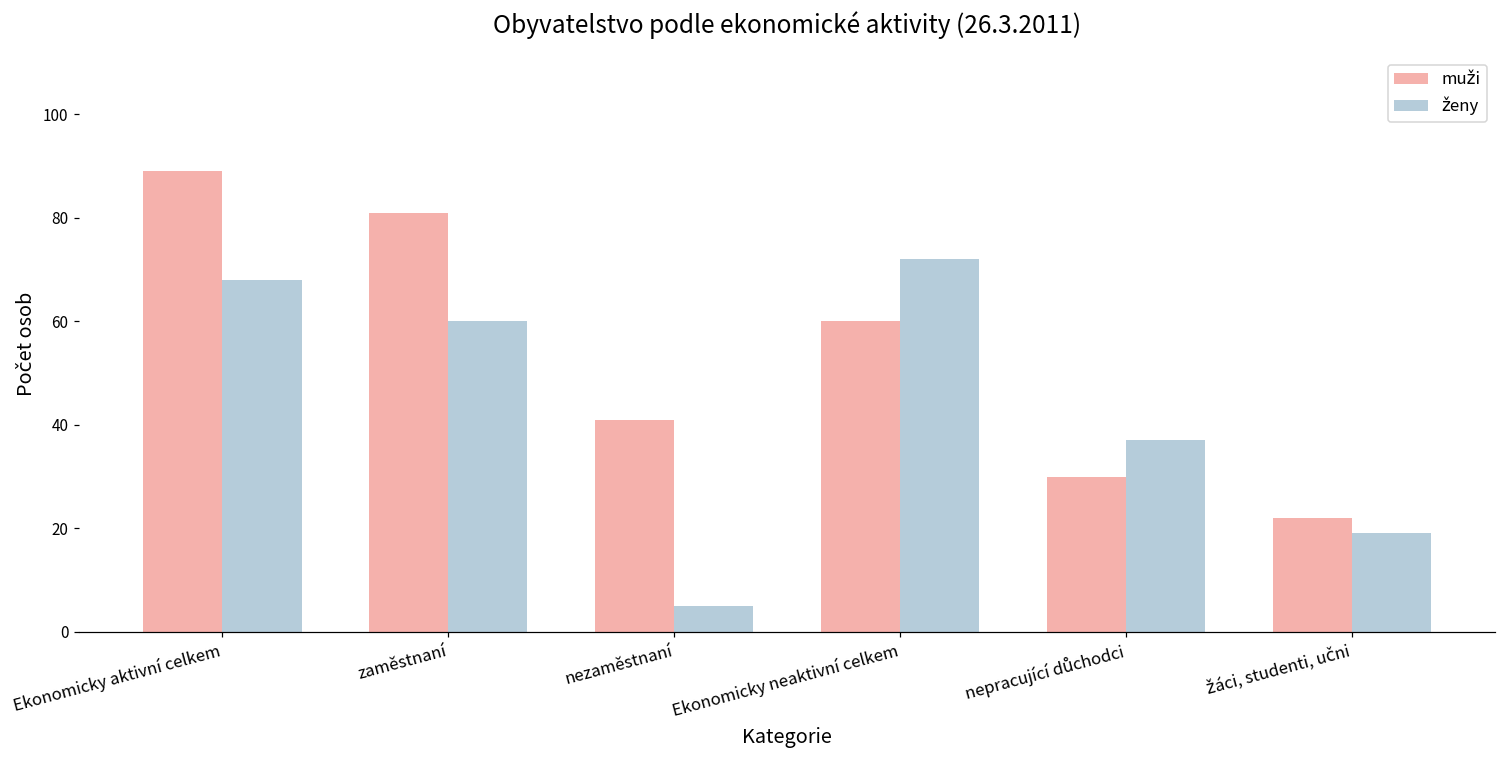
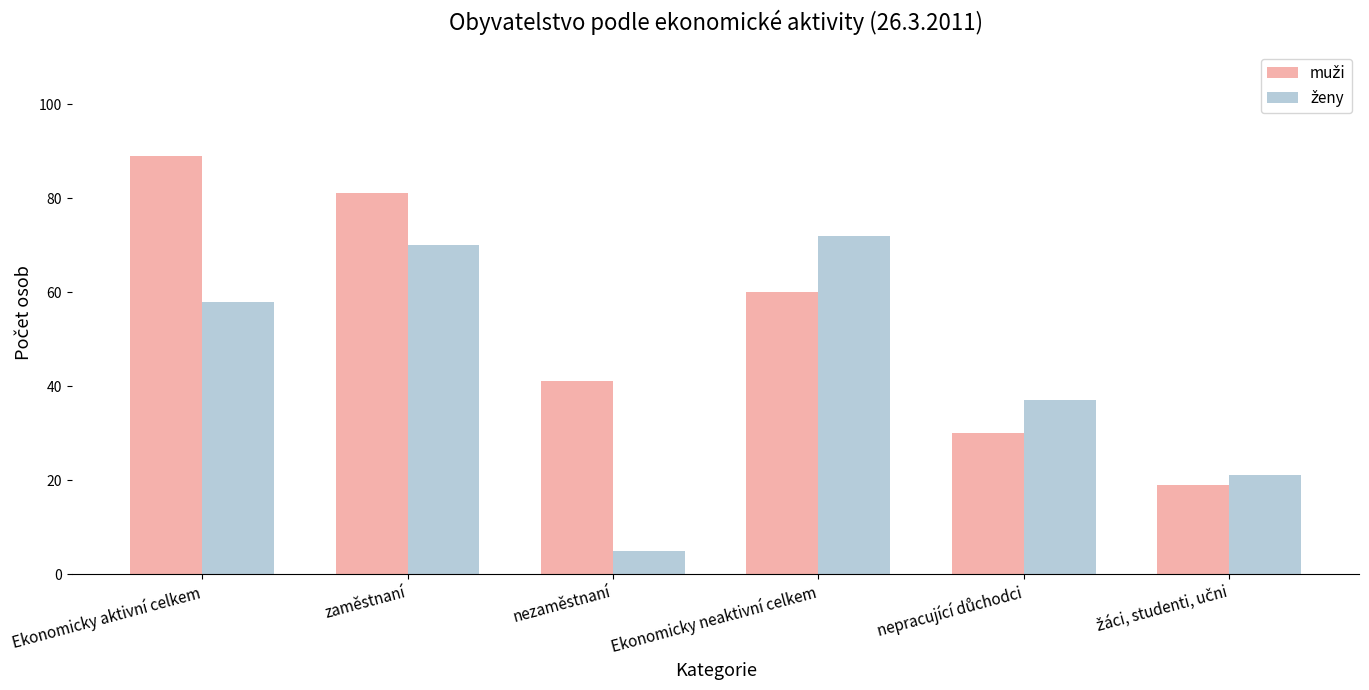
  {
    "muži": {
      "Ekonomicky aktivní celkem": 89,
      "zaměstnaní": 81,
      "nezaměstnaní": 41,
      "Ekonomicky neaktivní celkem": 60,
      "nepracující důchodci": 30,
-     "žáci, studenti, učni": 22
+     "žáci, studenti, učni": 19
    },
    "ženy": {
-     "Ekonomicky aktivní celkem": 68,
-     "zaměstnaní": 60,
+     "Ekonomicky aktivní celkem": 58,
+     "zaměstnaní": 70,
      "nezaměstnaní": 5,
      "Ekonomicky neaktivní celkem": 72,
      "nepracující důchodci": 37,
-     "žáci, studenti, učni": 19
+     "žáci, studenti, učni": 21
    }
  }
